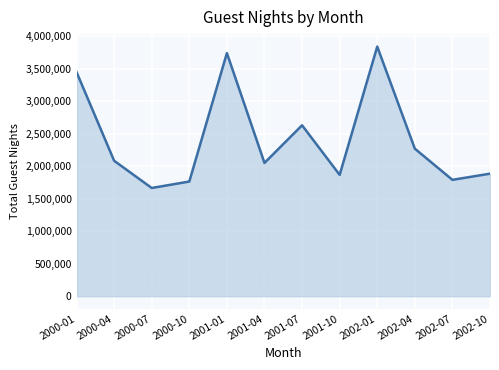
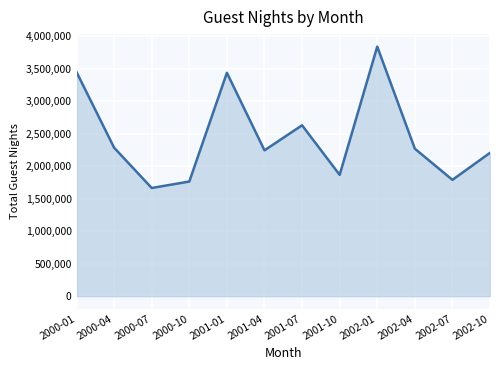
  {
    "2000-01": "3,400,000",
-   "2000-04": "2,100,000",
+   "2000-04": "2,300,000",
    "2000-07": "1,700,000",
    "2000-10": "1,800,000",
-   "2001-01": "3,700,000",
-   "2001-04": "2,100,000",
+   "2001-01": "3,400,000",
+   "2001-04": "2,200,000",
    "2001-07": "2,600,000",
    "2001-10": "1,900,000",
    "2002-01": "3,800,000",
    "2002-04": "2,300,000",
    "2002-07": "1,800,000",
-   "2002-10": "1,900,000"
+   "2002-10": "2,200,000"
  }
